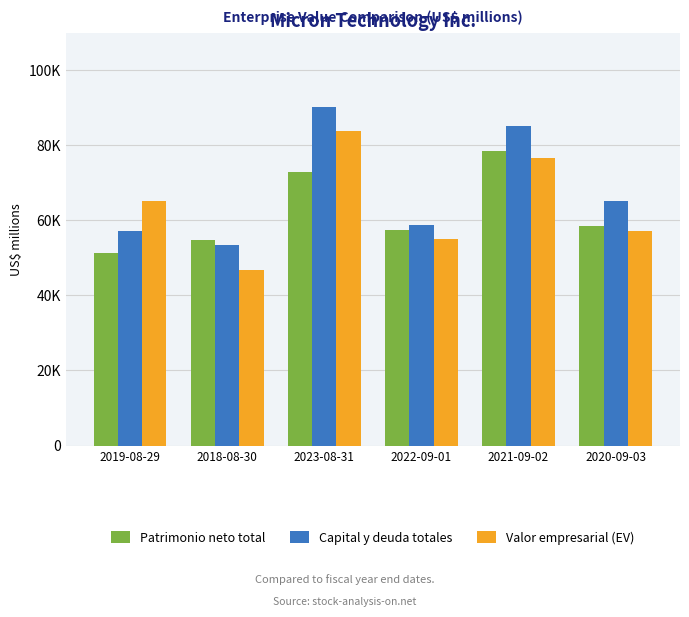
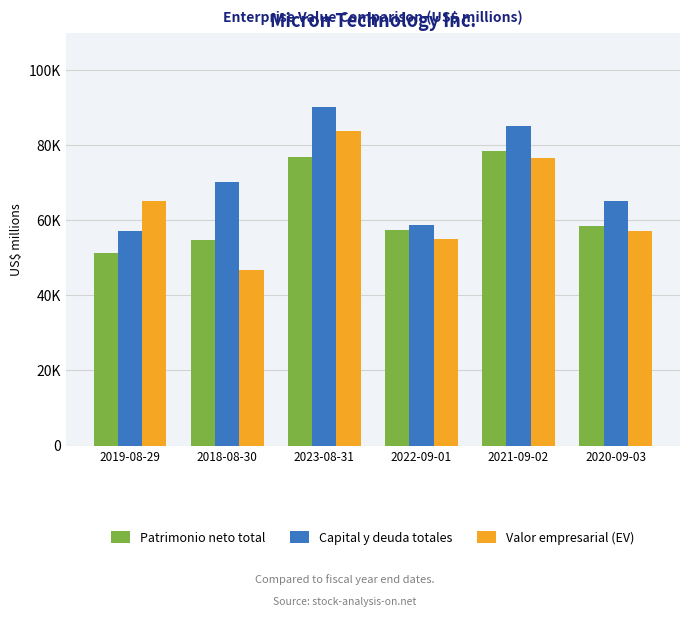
  {
    "Patrimonio neto total": {
      "2019-08-29": 51000,
      "2018-08-30": 55000,
-     "2023-08-31": 73000,
+     "2023-08-31": 77000,
      "2022-09-01": 58000,
      "2021-09-02": 78000,
      "2020-09-03": 59000
    },
    "Capital y deuda totales": {
      "2019-08-29": 57000,
-     "2018-08-30": 54000,
+     "2018-08-30": 70000,
      "2023-08-31": 90000,
      "2022-09-01": 59000,
      "2021-09-02": 85000,
      "2020-09-03": 65000
    },
    "Valor empresarial (EV)": {
      "2019-08-29": 65000,
      "2018-08-30": 47000,
      "2023-08-31": 84000,
      "2022-09-01": 55000,
      "2021-09-02": 77000,
      "2020-09-03": 57000
    }
  }
